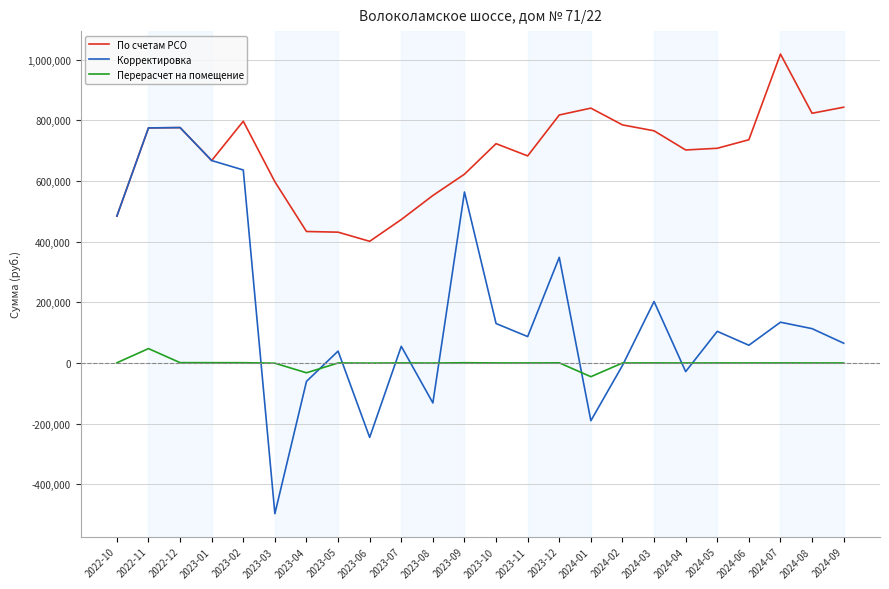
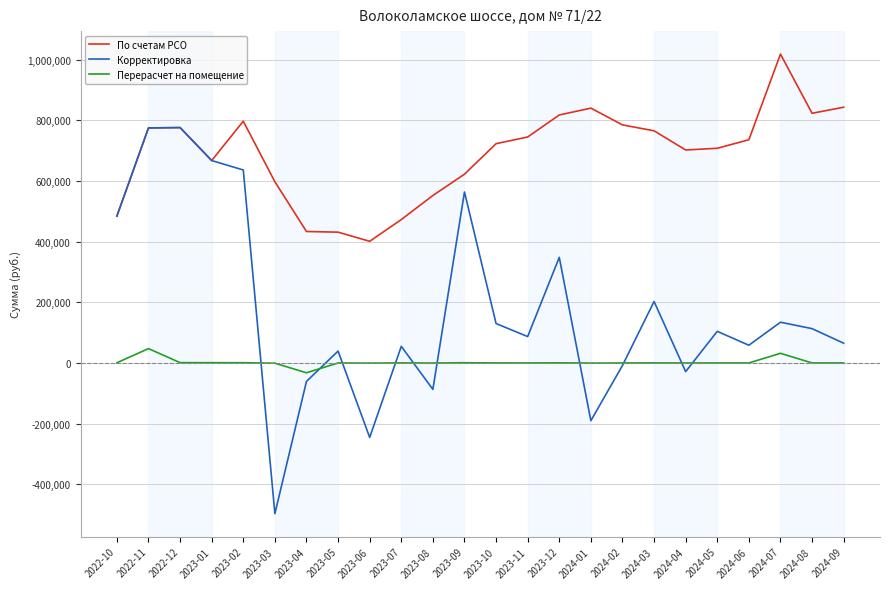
  {
    "По счетам РСО": {
      "2023-02": "800,000",
      "2023-03": "600,000",
      "2023-04": "430,000",
      "2023-05": "430,000",
      "2023-06": "400,000",
      "2023-07": "470,000",
      "2023-08": "550,000",
      "2023-09": "620,000",
      "2023-10": "720,000",
-     "2023-11": "680,000",
+     "2023-11": "750,000",
      "2023-12": "820,000",
      "2024-01": "840,000",
      "2024-02": "780,000",
      "2024-03": "770,000",
      "2024-04": "700,000",
      "2024-05": "710,000",
      "2024-06": "740,000",
      "2024-07": "1,020,000",
      "2024-08": "820,000",
      "2024-09": "840,000"
    },
    "Корректировка": {
      "2023-02": "640,000",
      "2023-03": "-500,000",
      "2023-04": "-60,000",
      "2023-05": "40,000",
      "2023-06": "-250,000",
      "2023-07": "50,000",
-     "2023-08": "-130,000",
+     "2023-08": "-90,000",
      "2023-09": "560,000",
      "2023-10": "130,000",
      "2023-11": "90,000",
      "2023-12": "350,000",
      "2024-01": "-190,000",
      "2024-03": "200,000",
      "2024-04": "-30,000",
      "2024-05": "100,000",
      "2024-06": "60,000",
      "2024-07": "130,000",
      "2024-08": "110,000",
      "2024-09": "70,000"
    },
    "Перерасчет на помещение": {
      "2022-10": "0",
      "2022-11": "50,000",
      "2022-12": "0",
      "2023-01": "0",
      "2023-02": "0",
      "2023-03": "0",
      "2023-04": "-30,000",
      "2023-05": "0",
      "2023-06": "0",
      "2023-07": "0",
      "2023-08": "0",
      "2023-09": "0",
      "2023-10": "0",
      "2023-11": "0",
      "2023-12": "0",
-     "2024-01": "-50,000",
+     "2024-01": "0",
      "2024-03": "0",
      "2024-04": "0",
      "2024-05": "0",
      "2024-06": "0",
-     "2024-07": "0",
+     "2024-07": "30,000",
      "2024-08": "0",
      "2024-09": "0"
    }
  }
